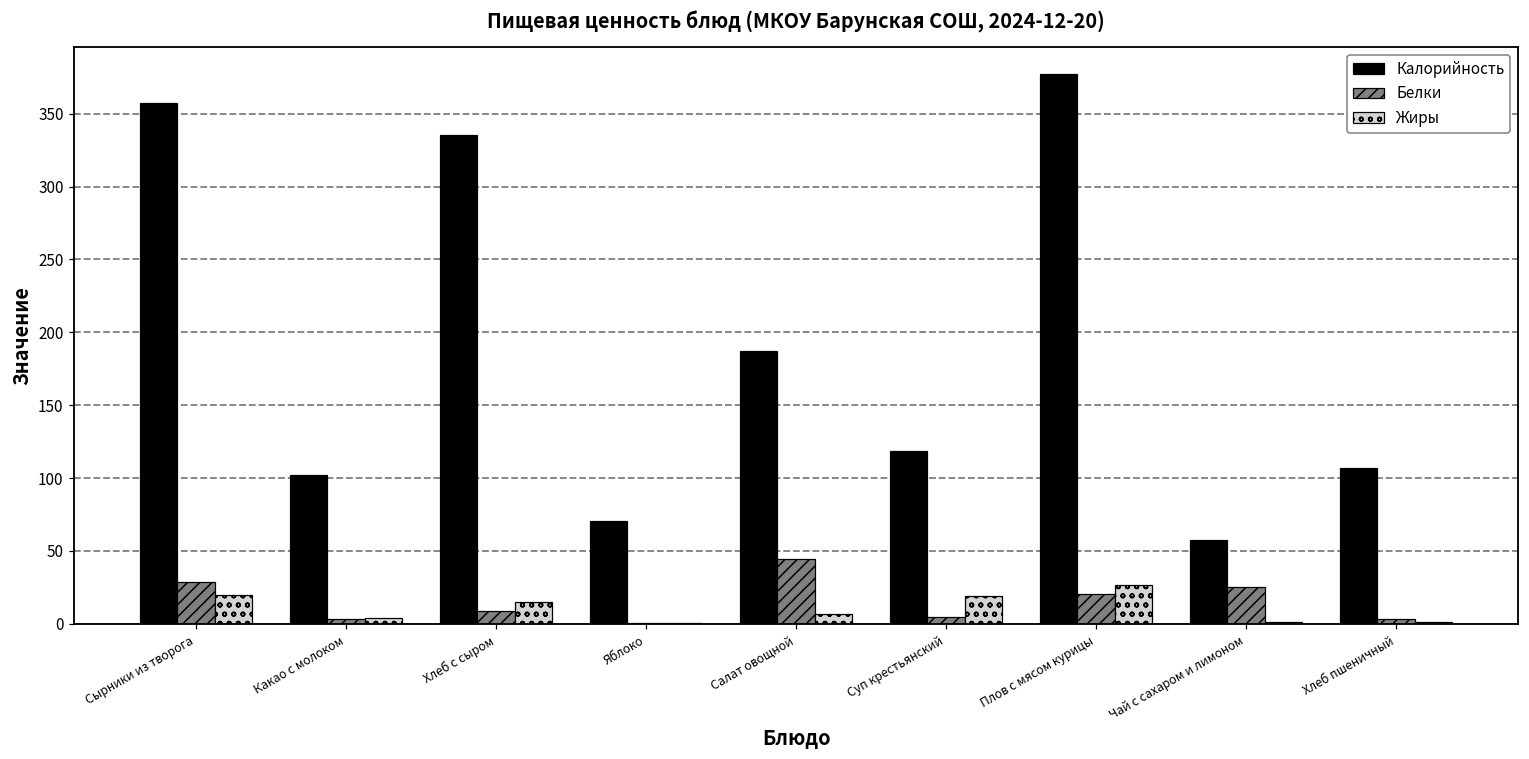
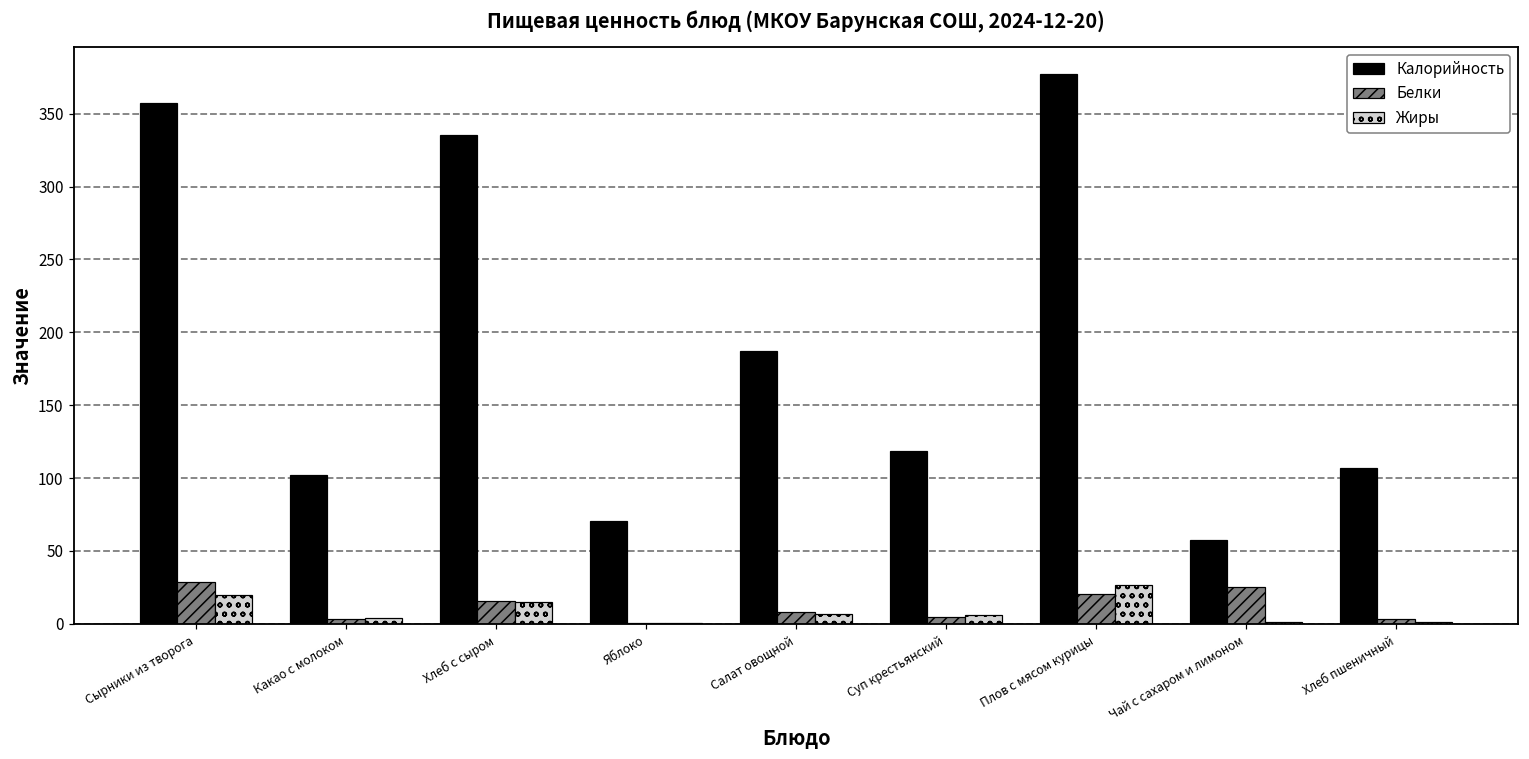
  {
    "Калорийность": {
      "Сырники из творога": 357,
      "Какао с молоком": 102,
      "Хлеб с сыром": 335,
      "Яблоко": 70,
      "Салат овощной": 187,
      "Суп крестьянский": 119,
      "Плов с мясом курицы": 377,
      "Чай с сахаром и лимоном": 57,
      "Хлеб пшеничный": 107
    },
    "Белки": {
      "Сырники из творога": 28,
      "Какао с молоком": 4,
-     "Хлеб с сыром": 9,
-     "Салат овощной": 44,
+     "Хлеб с сыром": 16,
+     "Салат овощной": 8,
      "Суп крестьянский": 5,
      "Плов с мясом курицы": 20,
      "Чай с сахаром и лимоном": 25,
      "Хлеб пшеничный": 3
    },
    "Жиры": {
      "Сырники из творога": 20,
      "Какао с молоком": 4,
      "Хлеб с сыром": 15,
      "Салат овощной": 7,
-     "Суп крестьянский": 19,
+     "Суп крестьянский": 6,
      "Плов с мясом курицы": 27
    }
  }
